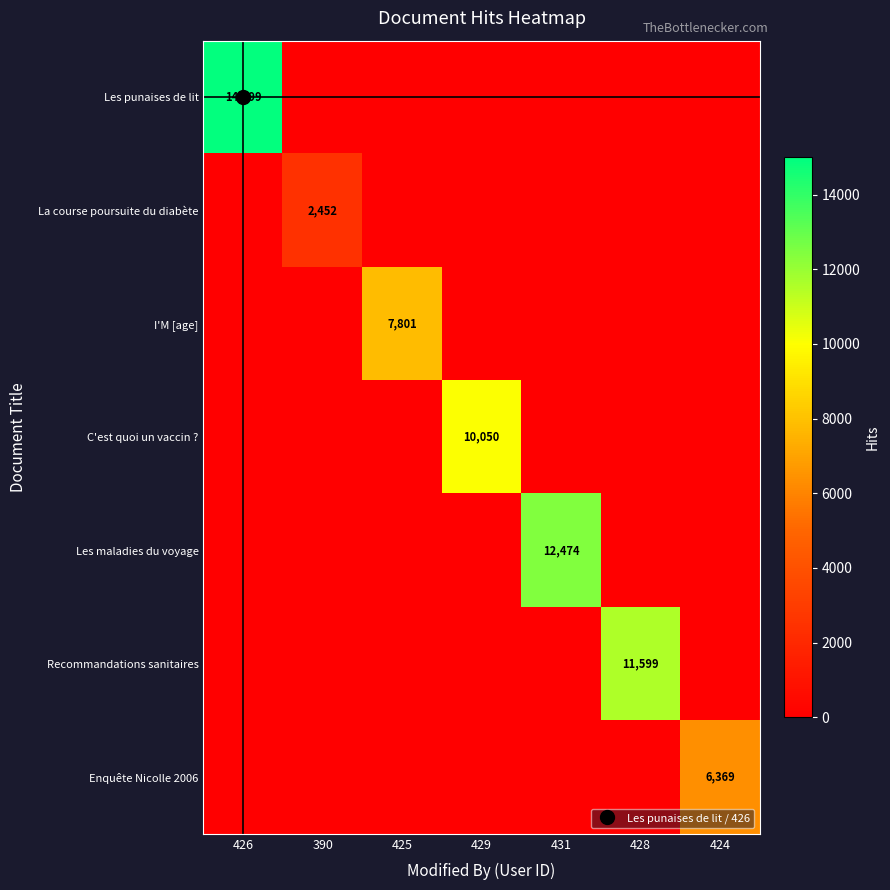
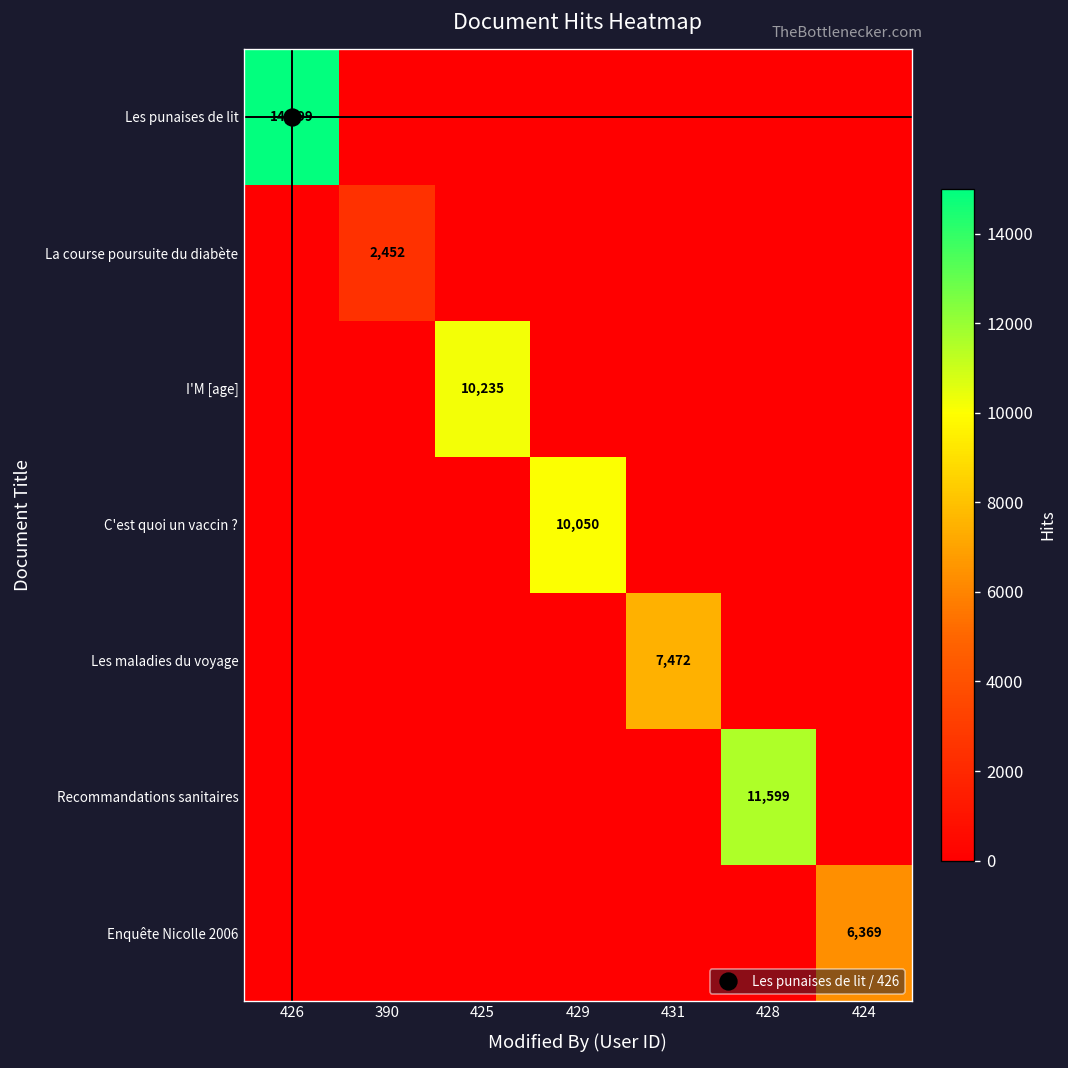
  {
    "La course poursuite du diabète": {
      "390": "2,452"
    },
    "I'M [age]": {
-     "425": "7,801"
+     "425": "10,235"
    },
    "C'est quoi un vaccin ?": {
      "429": "10,050"
    },
    "Les maladies du voyage": {
-     "431": "12,474"
+     "431": "7,472"
    },
    "Recommandations sanitaires": {
      "428": "11,599"
    },
    "Enquête Nicolle 2006": {
      "424": "6,369"
    }
  }
